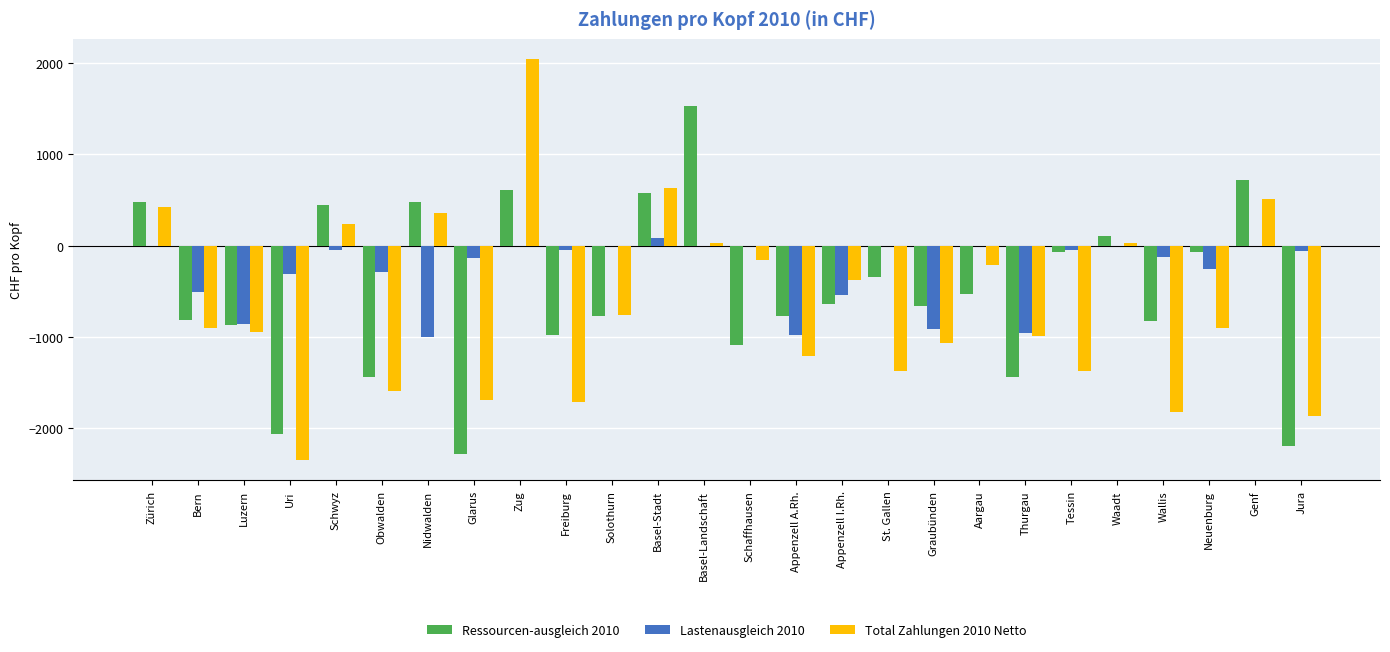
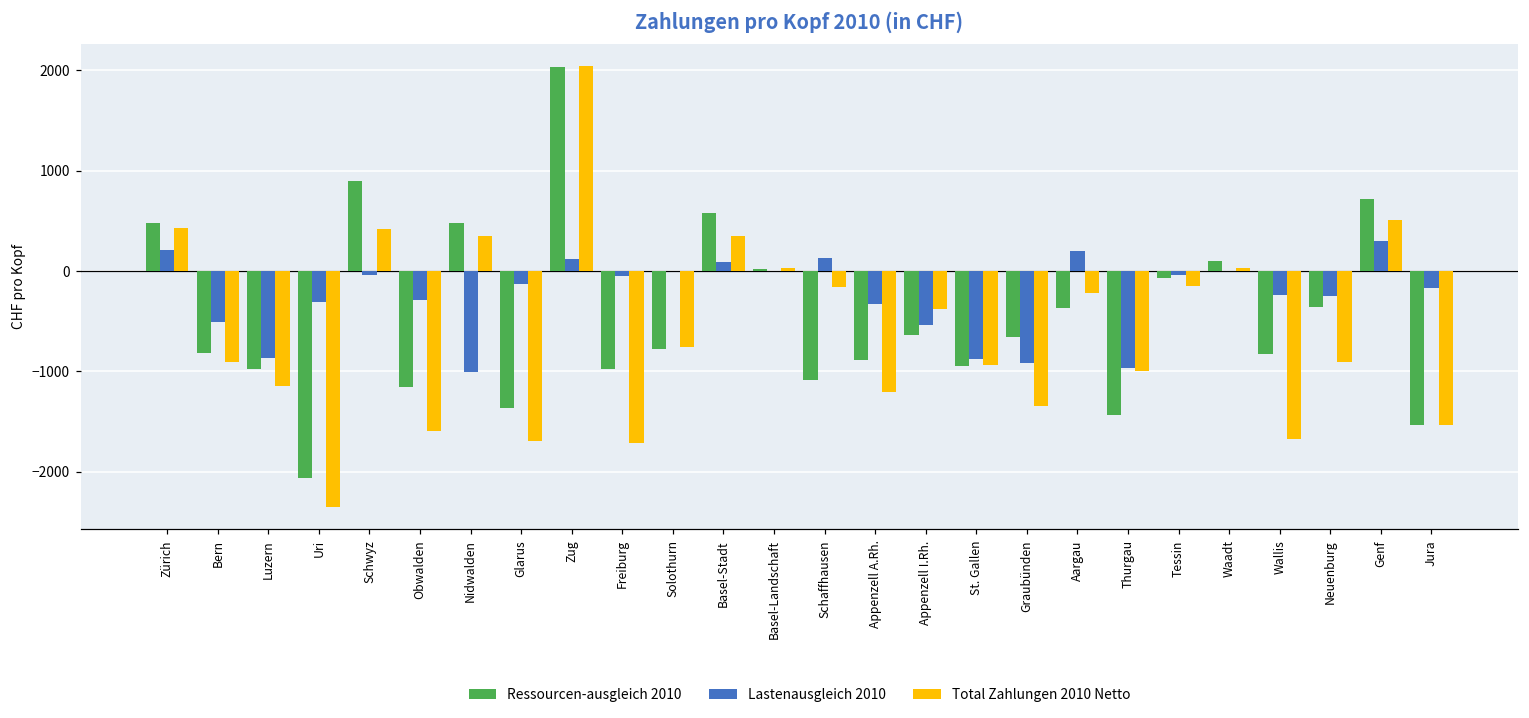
  {
    "Ressourcen-ausgleich 2010": {
      "Zürich": 500,
      "Bern": -800,
-     "Luzern": -900,
+     "Luzern": -1000,
      "Uri": -2100,
-     "Schwyz": 400,
-     "Obwalden": -1400,
+     "Schwyz": 900,
+     "Obwalden": -1200,
      "Nidwalden": 500,
-     "Glarus": -2300,
-     "Zug": 600,
+     "Glarus": -1400,
+     "Zug": 2000,
      "Freiburg": -1000,
      "Solothurn": -800,
      "Basel-Stadt": 600,
-     "Basel-Landschaft": 1500,
+     "Basel-Landschaft": 0,
      "Schaffhausen": -1100,
-     "Appenzell A.Rh.": -800,
+     "Appenzell A.Rh.": -900,
      "Appenzell I.Rh.": -600,
-     "St. Gallen": -300,
+     "St. Gallen": -900,
      "Graubünden": -700,
-     "Aargau": -500,
+     "Aargau": -400,
      "Thurgau": -1400,
      "Tessin": -100,
      "Waadt": 100,
      "Wallis": -800,
-     "Neuenburg": -100,
+     "Neuenburg": -400,
      "Genf": 700,
-     "Jura": -2200
+     "Jura": -1500
    },
    "Lastenausgleich 2010": {
-     "Zürich": 0,
+     "Zürich": 200,
      "Bern": -500,
      "Luzern": -900,
      "Uri": -300,
      "Schwyz": 0,
      "Obwalden": -300,
      "Nidwalden": -1000,
      "Glarus": -100,
-     "Zug": 0,
+     "Zug": 100,
      "Freiburg": 0,
      "Solothurn": 0,
      "Basel-Stadt": 100,
      "Basel-Landschaft": 0,
-     "Schaffhausen": 0,
-     "Appenzell A.Rh.": -1000,
+     "Schaffhausen": 100,
+     "Appenzell A.Rh.": -300,
      "Appenzell I.Rh.": -500,
-     "St. Gallen": 0,
+     "St. Gallen": -900,
      "Graubünden": -900,
-     "Aargau": 0,
+     "Aargau": 200,
      "Thurgau": -1000,
      "Tessin": 0,
      "Waadt": 0,
-     "Wallis": -100,
+     "Wallis": -200,
      "Neuenburg": -300,
-     "Genf": 0,
-     "Jura": -100
+     "Genf": 300,
+     "Jura": -200
    },
    "Total Zahlungen 2010 Netto": {
      "Zürich": 400,
      "Bern": -900,
-     "Luzern": -900,
+     "Luzern": -1100,
      "Uri": -2400,
-     "Schwyz": 200,
+     "Schwyz": 400,
      "Obwalden": -1600,
      "Nidwalden": 400,
      "Glarus": -1700,
      "Zug": 2000,
      "Freiburg": -1700,
      "Solothurn": -800,
-     "Basel-Stadt": 600,
+     "Basel-Stadt": 400,
      "Basel-Landschaft": 0,
      "Schaffhausen": -200,
      "Appenzell A.Rh.": -1200,
      "Appenzell I.Rh.": -400,
-     "St. Gallen": -1400,
-     "Graubünden": -1100,
+     "St. Gallen": -900,
+     "Graubünden": -1300,
      "Aargau": -200,
      "Thurgau": -1000,
-     "Tessin": -1400,
+     "Tessin": -200,
      "Waadt": 0,
-     "Wallis": -1800,
+     "Wallis": -1700,
      "Neuenburg": -900,
      "Genf": 500,
-     "Jura": -1900
+     "Jura": -1500
    }
  }
